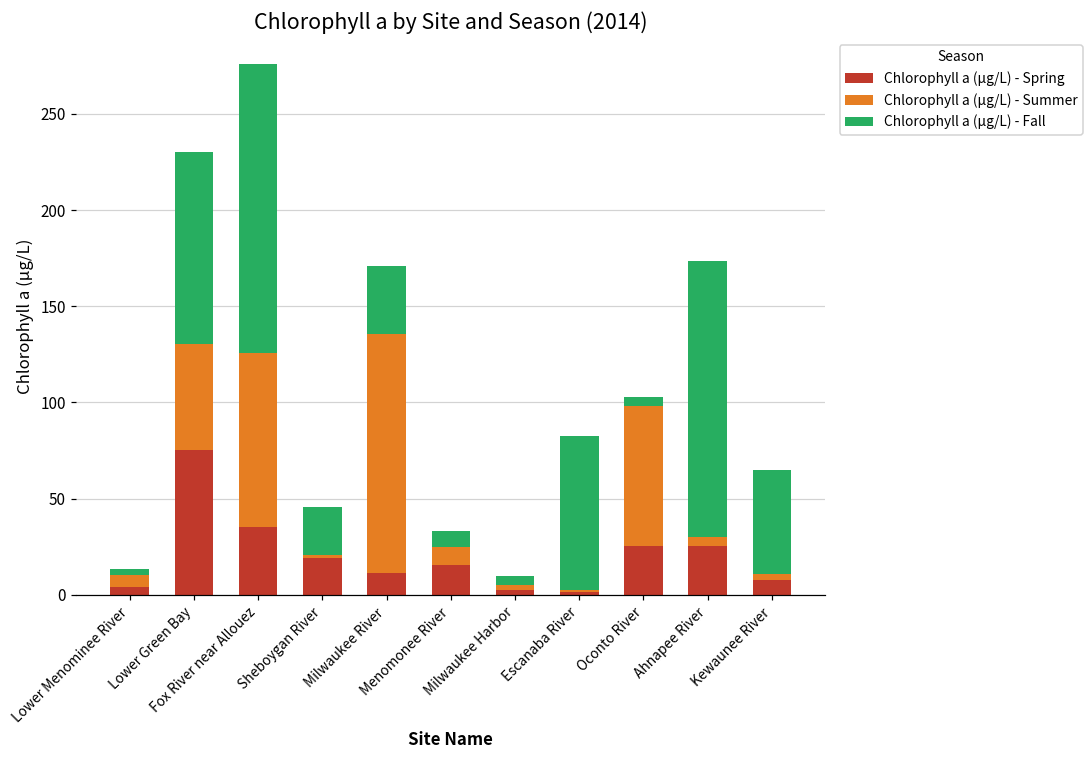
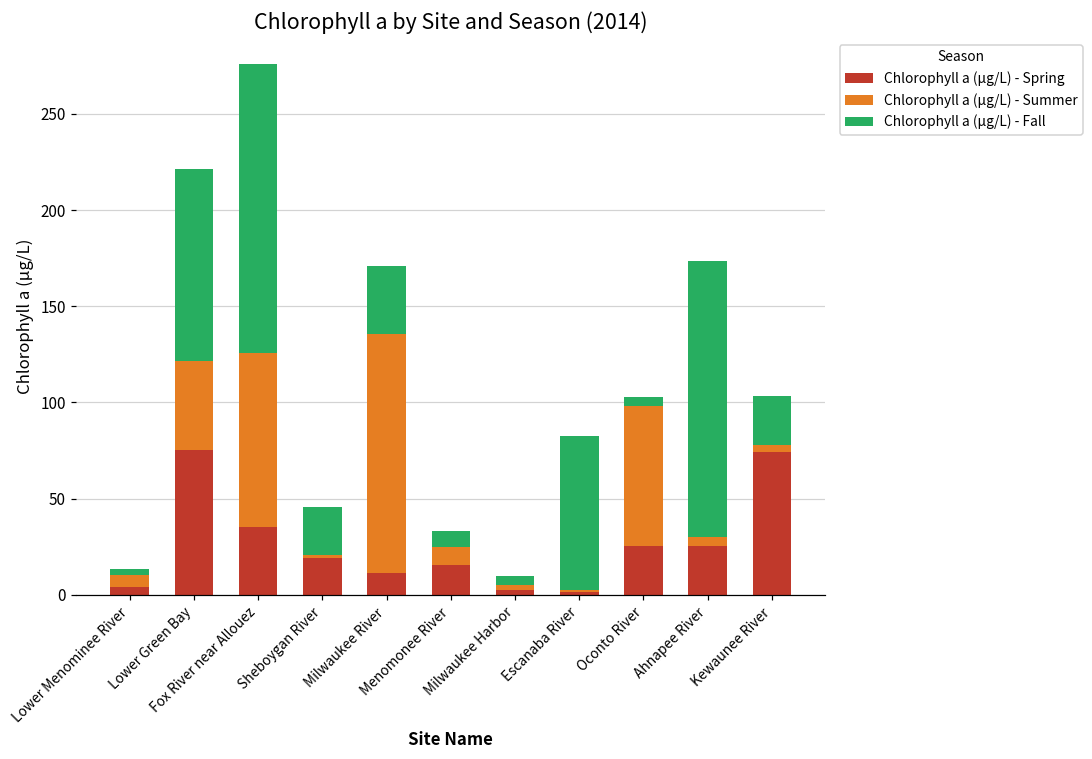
  {
    "Chlorophyll a (µg/L) - Spring": {
      "Lower Menominee River": 4,
      "Lower Green Bay": 76,
      "Fox River near Allouez": 36,
      "Sheboygan River": 19,
      "Milwaukee River": 11,
      "Menomonee River": 15,
      "Milwaukee Harbor": 2,
      "Escanaba River": 1,
      "Oconto River": 25,
      "Ahnapee River": 26,
-     "Kewaunee River": 8
+     "Kewaunee River": 74
    },
    "Chlorophyll a (µg/L) - Summer": {
      "Lower Menominee River": 7,
-     "Lower Green Bay": 55,
+     "Lower Green Bay": 46,
      "Fox River near Allouez": 90,
      "Sheboygan River": 2,
      "Milwaukee River": 124,
      "Menomonee River": 9,
      "Milwaukee Harbor": 3,
      "Oconto River": 73,
      "Ahnapee River": 5,
      "Kewaunee River": 4
    },
    "Chlorophyll a (µg/L) - Fall": {
      "Lower Menominee River": 3,
      "Lower Green Bay": 100,
      "Fox River near Allouez": 150,
      "Sheboygan River": 25,
      "Milwaukee River": 36,
      "Menomonee River": 8,
      "Milwaukee Harbor": 5,
      "Escanaba River": 80,
      "Oconto River": 4,
      "Ahnapee River": 144,
-     "Kewaunee River": 54
+     "Kewaunee River": 26
    }
  }
